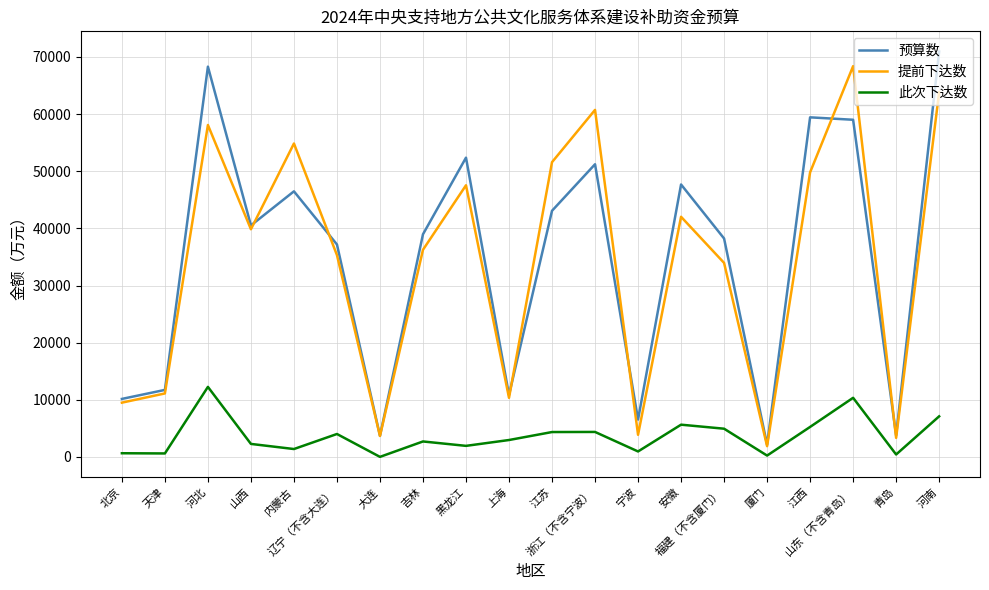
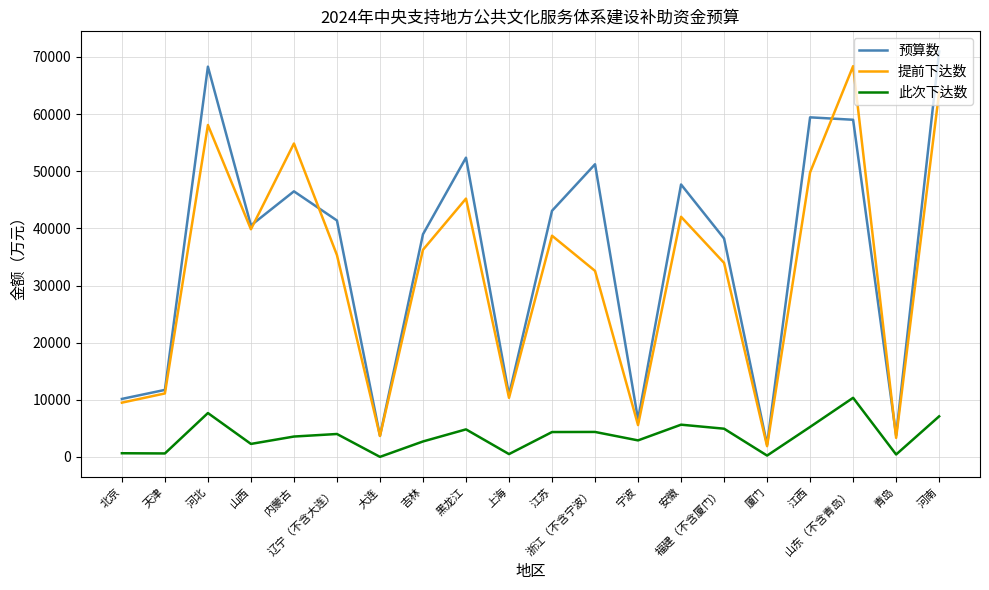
  {
    "预算数": {
      "北京": 10000,
      "天津": 12000,
      "河北": 68000,
      "山西": 41000,
      "内蒙古": 46000,
-     "辽宁（不含大连）": 37000,
+     "辽宁（不含大连）": 41000,
      "吉林": 39000,
      "黑龙江": 52000,
      "上海": 11000,
      "江苏": 43000,
      "浙江（不含宁波）": 51000,
      "宁波": 7000,
      "安徽": 48000,
      "福建（不含厦门）": 38000,
      "江西": 59000,
      "山东（不含青岛）": 59000
    },
    "提前下达数": {
      "北京": 10000,
      "天津": 11000,
      "河北": 58000,
      "山西": 40000,
      "内蒙古": 55000,
      "辽宁（不含大连）": 35000,
      "吉林": 36000,
-     "黑龙江": 48000,
+     "黑龙江": 45000,
      "上海": 10000,
-     "江苏": 52000,
-     "浙江（不含宁波）": 61000,
-     "宁波": 4000,
+     "江苏": 39000,
+     "浙江（不含宁波）": 33000,
+     "宁波": 6000,
      "安徽": 42000,
      "福建（不含厦门）": 34000,
      "江西": 50000,
      "山东（不含青岛）": 68000
    },
    "此次下达数": {
      "北京": 1000,
      "天津": 1000,
-     "河北": 12000,
+     "河北": 8000,
      "山西": 2000,
-     "内蒙古": 1000,
+     "内蒙古": 4000,
      "辽宁（不含大连）": 4000,
      "大连": 0,
      "吉林": 3000,
-     "黑龙江": 2000,
-     "上海": 3000,
+     "黑龙江": 5000,
+     "上海": 1000,
      "江苏": 4000,
      "浙江（不含宁波）": 4000,
-     "宁波": 1000,
+     "宁波": 3000,
      "安徽": 6000,
      "福建（不含厦门）": 5000,
      "厦门": 0,
      "江西": 5000,
      "山东（不含青岛）": 10000,
      "青岛": 0,
      "河南": 7000
    }
  }
